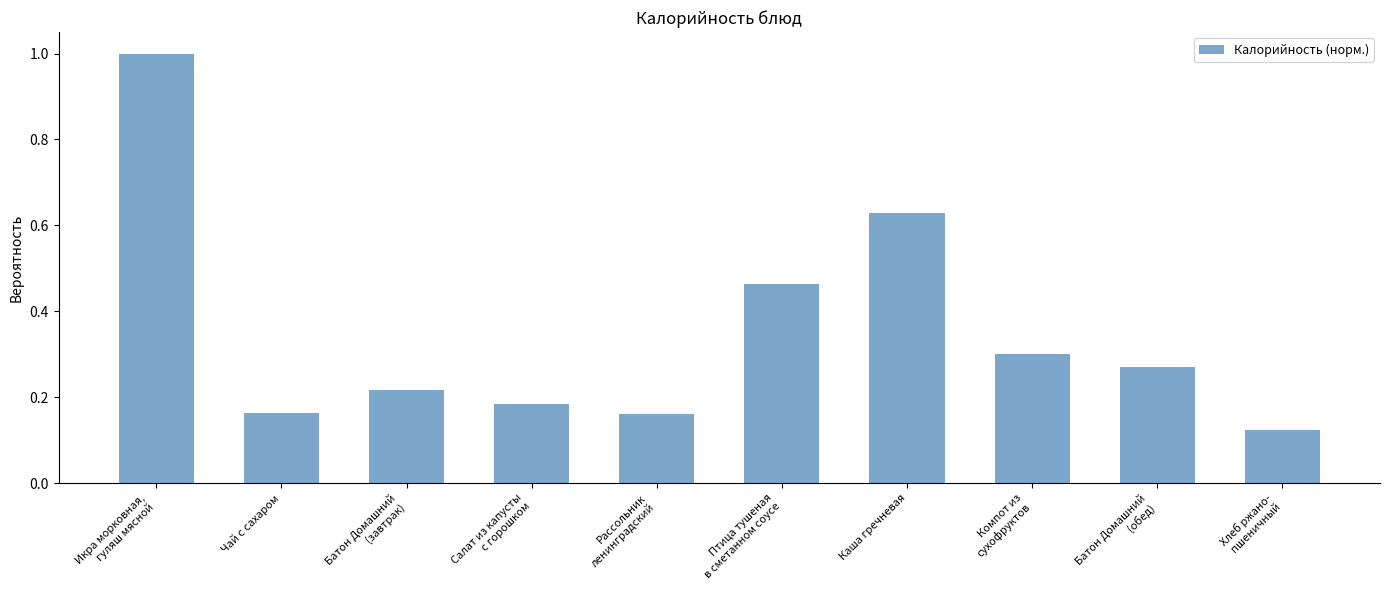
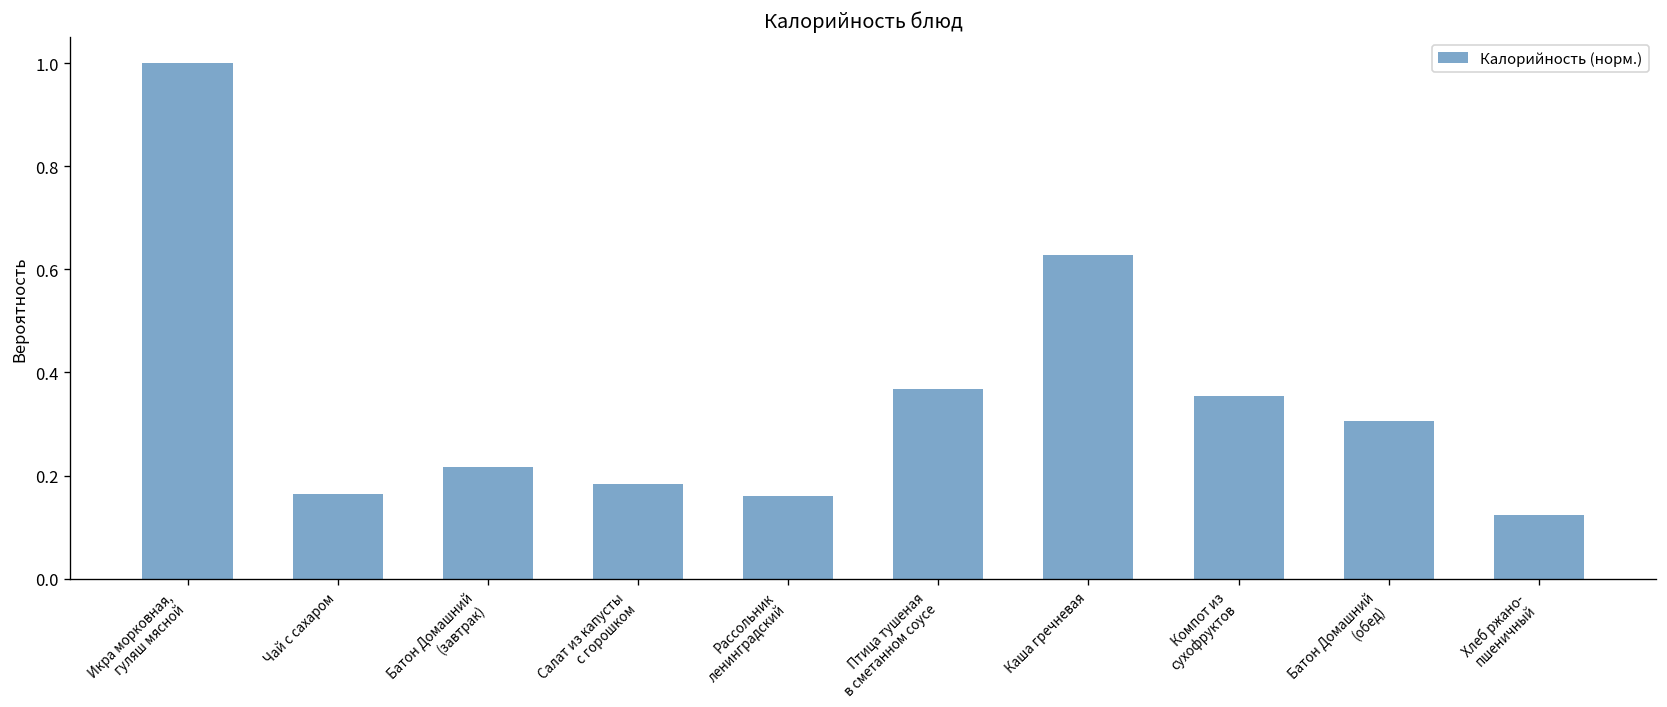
  {
    "Икра морковная, гуляш мясной": 1.00,
    "Чай с сахаром": 0.16,
    "Батон Домашний (завтрак)": 0.22,
    "Салат из капусты с горошком": 0.18,
    "Рассольник ленинградский": 0.16,
-   "Птица тушеная в сметанном соусе": 0.46,
+   "Птица тушеная в сметанном соусе": 0.37,
    "Каша гречневая": 0.63,
-   "Компот из сухофруктов": 0.30,
-   "Батон Домашний (обед)": 0.27,
+   "Компот из сухофруктов": 0.36,
+   "Батон Домашний (обед)": 0.31,
    "Хлеб ржано- пшеничный": 0.12
  }
